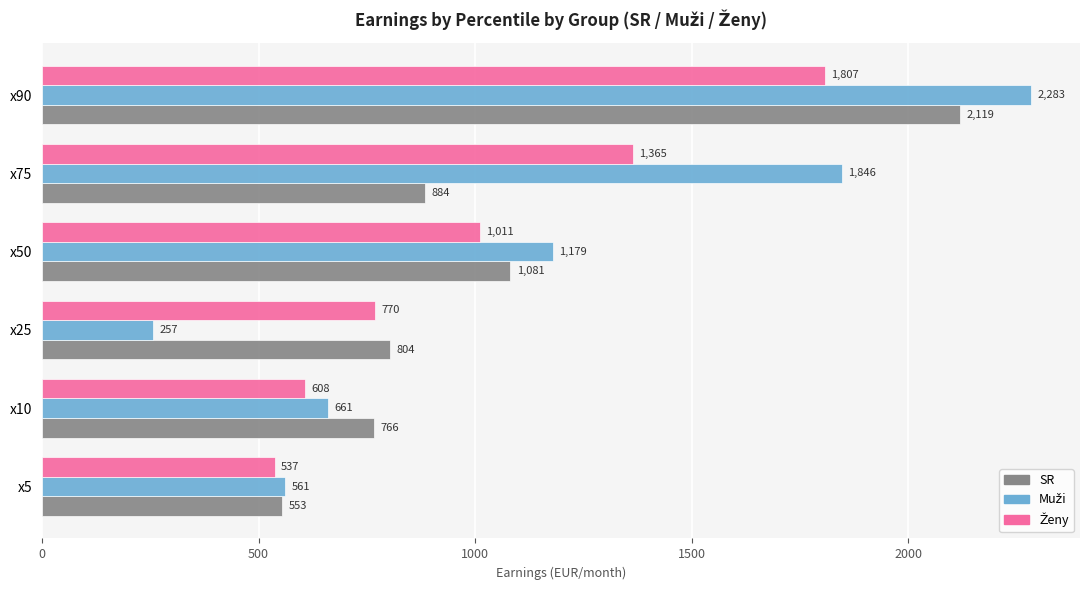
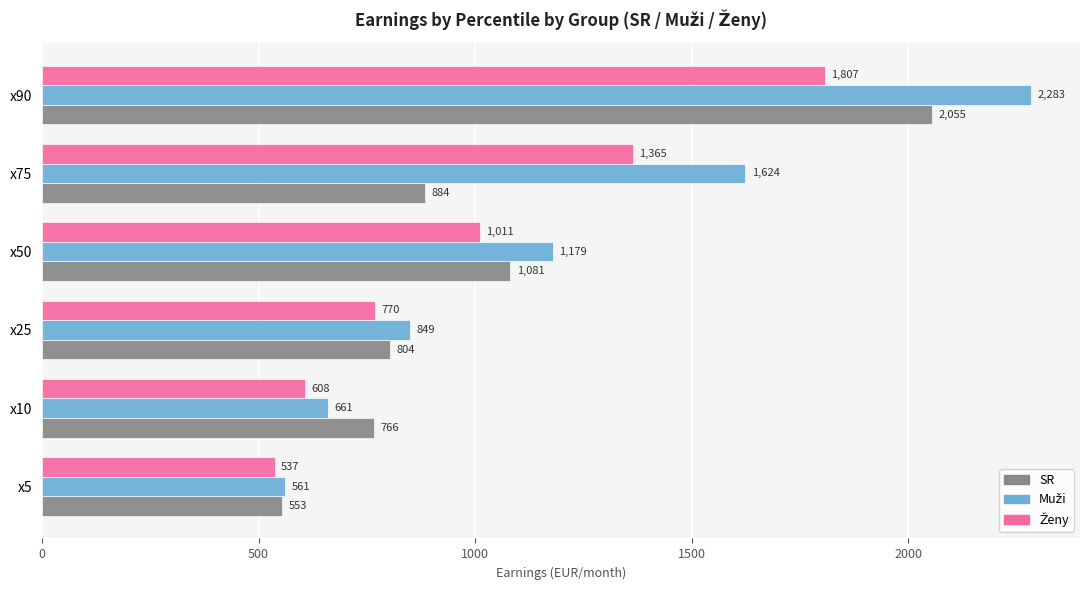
  {
    "SR": {
-     "x90": "2,119",
+     "x90": "2,055",
      "x75": "884",
      "x50": "1,081",
      "x25": "804",
      "x10": "766",
      "x5": "553"
    },
    "Muži": {
      "x90": "2,283",
-     "x75": "1,846",
+     "x75": "1,624",
      "x50": "1,179",
-     "x25": "257",
+     "x25": "849",
      "x10": "661",
      "x5": "561"
    },
    "Ženy": {
      "x90": "1,807",
      "x75": "1,365",
      "x50": "1,011",
      "x25": "770",
      "x10": "608",
      "x5": "537"
    }
  }
